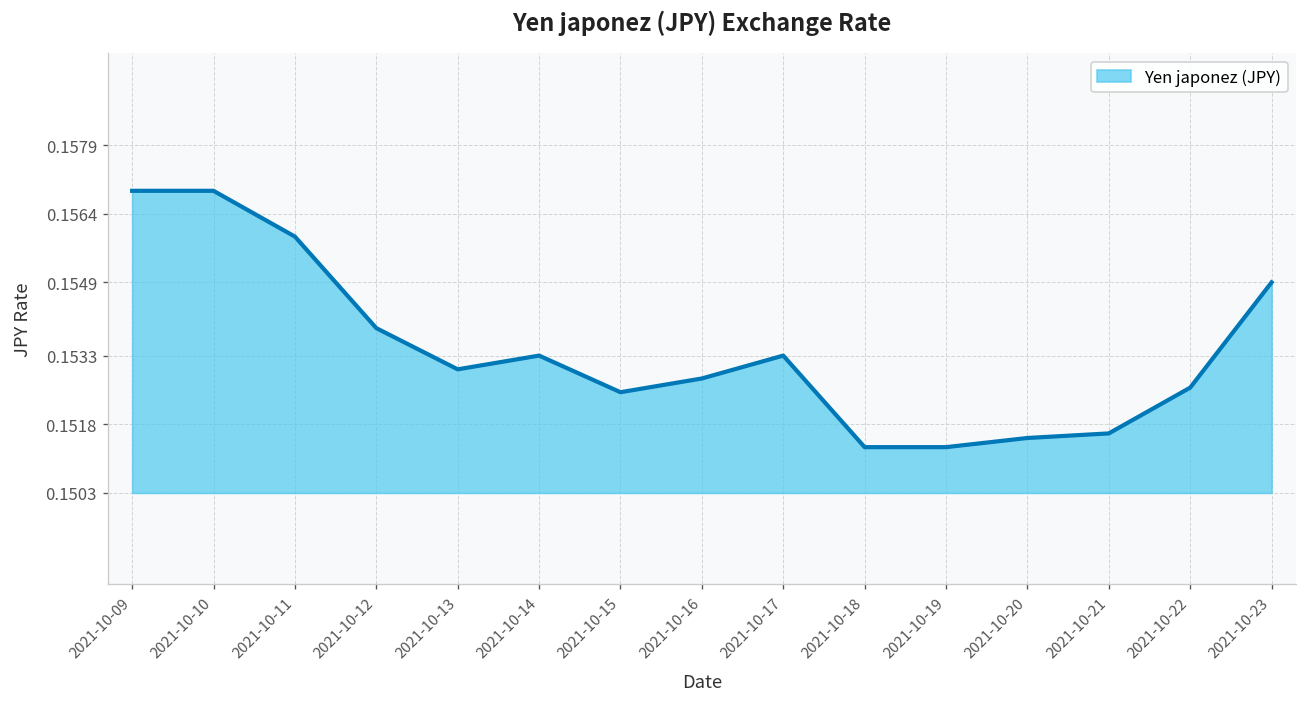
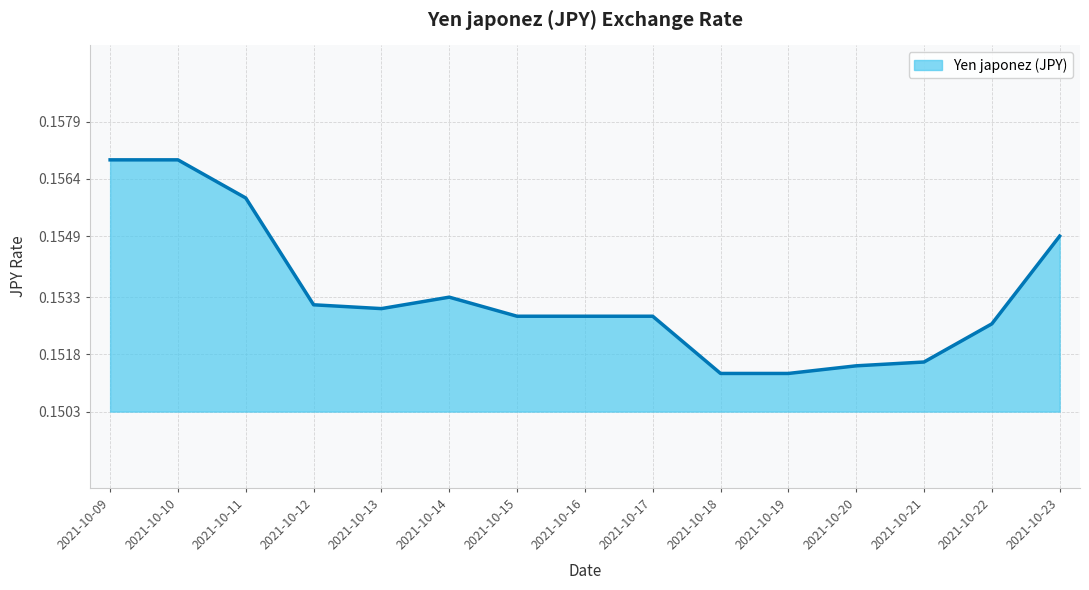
  {
    "2021-10-09": 0.1569,
    "2021-10-10": 0.1569,
    "2021-10-11": 0.1559,
-   "2021-10-12": 0.1539,
+   "2021-10-12": 0.1531,
    "2021-10-13": 0.1530,
    "2021-10-14": 0.1533,
-   "2021-10-15": 0.1525,
+   "2021-10-15": 0.1528,
    "2021-10-16": 0.1528,
-   "2021-10-17": 0.1533,
+   "2021-10-17": 0.1528,
    "2021-10-18": 0.1513,
    "2021-10-19": 0.1513,
    "2021-10-20": 0.1515,
    "2021-10-21": 0.1516,
    "2021-10-22": 0.1526,
    "2021-10-23": 0.1549
  }
